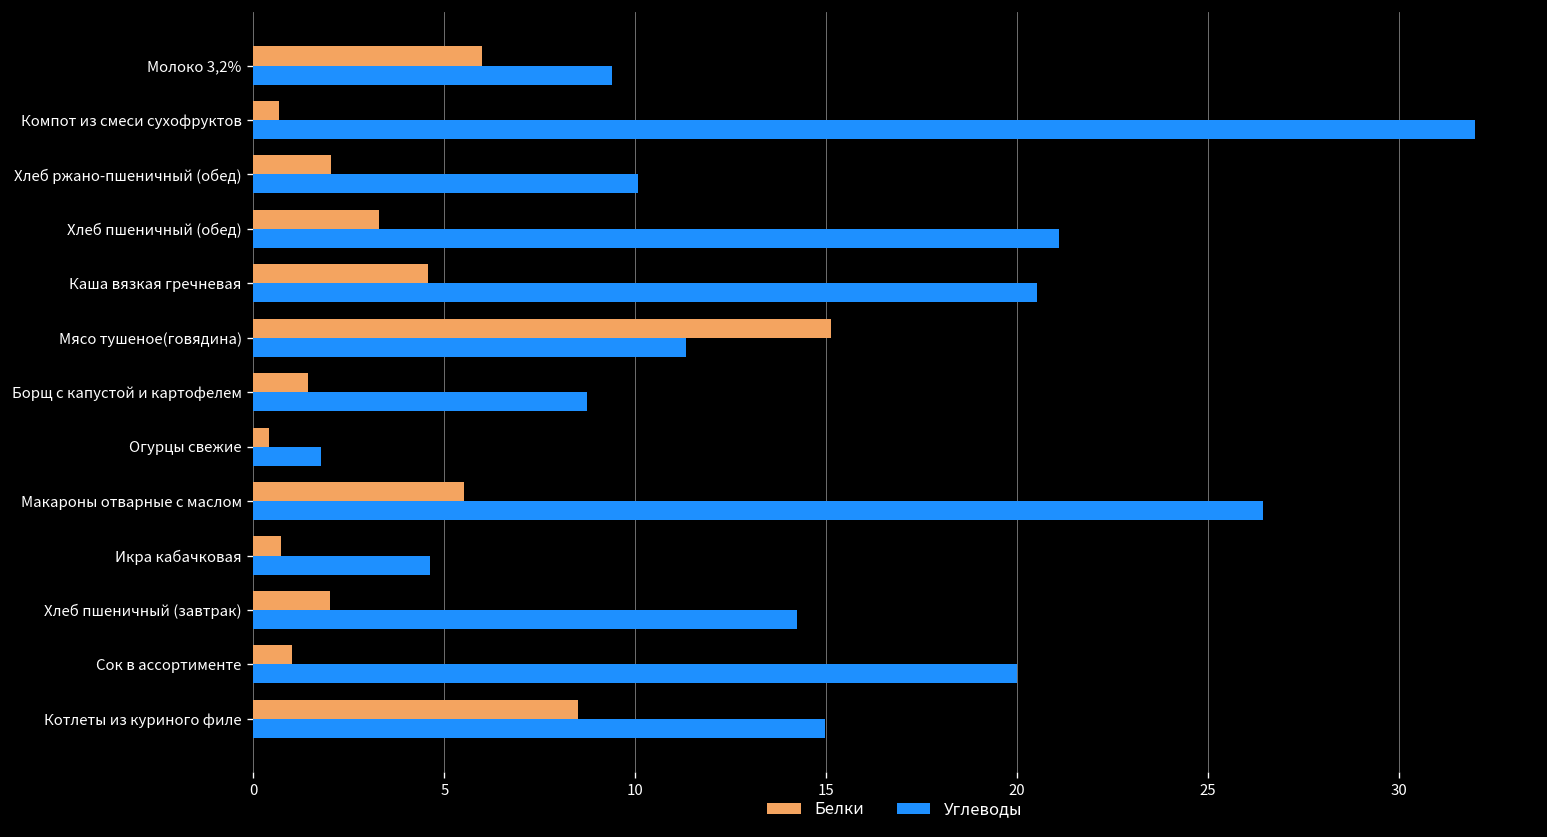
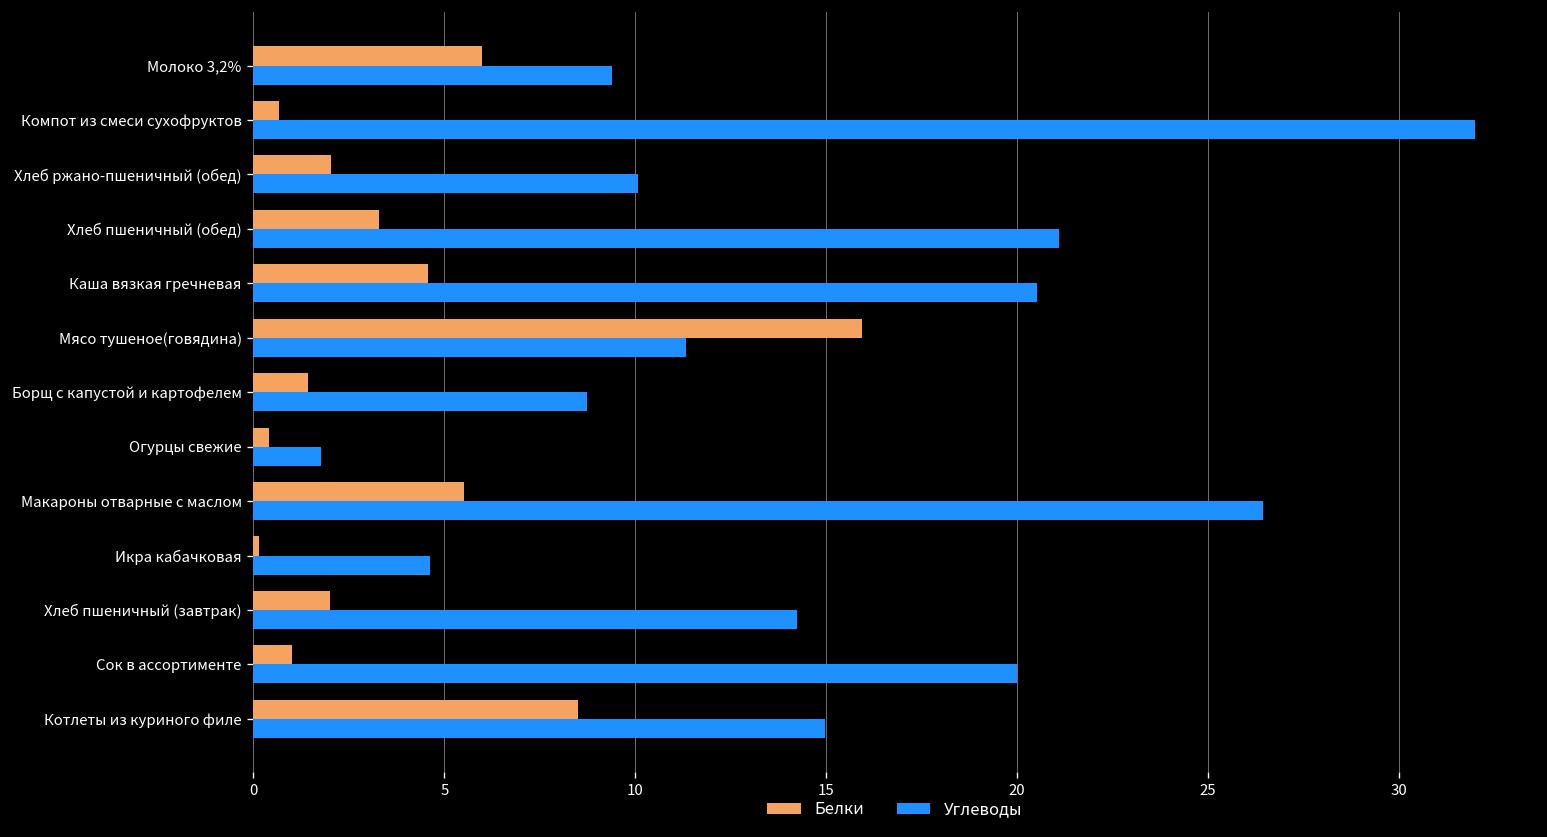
  {
    "Белки": {
      "Молоко 3,2%": 6.0,
      "Компот из смеси сухофруктов": 0.7,
      "Хлеб ржано-пшеничный (обед)": 2.0,
      "Хлеб пшеничный (обед)": 3.3,
      "Каша вязкая гречневая": 4.6,
-     "Мясо тушеное(говядина)": 15.1,
+     "Мясо тушеное(говядина)": 15.9,
      "Борщ с капустой и картофелем": 1.4,
      "Огурцы свежие": 0.4,
      "Макароны отварные с маслом": 5.5,
-     "Икра кабачковая": 0.7,
+     "Икра кабачковая": 0.2,
      "Хлеб пшеничный (завтрак)": 2.0,
      "Сок в ассортименте": 1.0,
      "Котлеты из куриного филе": 8.5
    },
    "Углеводы": {
      "Молоко 3,2%": 9.4,
      "Компот из смеси сухофруктов": 32.0,
      "Хлеб ржано-пшеничный (обед)": 10.1,
      "Хлеб пшеничный (обед)": 21.1,
      "Каша вязкая гречневая": 20.5,
      "Мясо тушеное(говядина)": 11.3,
      "Борщ с капустой и картофелем": 8.7,
      "Огурцы свежие": 1.8,
      "Макароны отварные с маслом": 26.4,
      "Икра кабачковая": 4.6,
      "Хлеб пшеничный (завтрак)": 14.2,
      "Сок в ассортименте": 20.0,
      "Котлеты из куриного филе": 15.0
    }
  }
